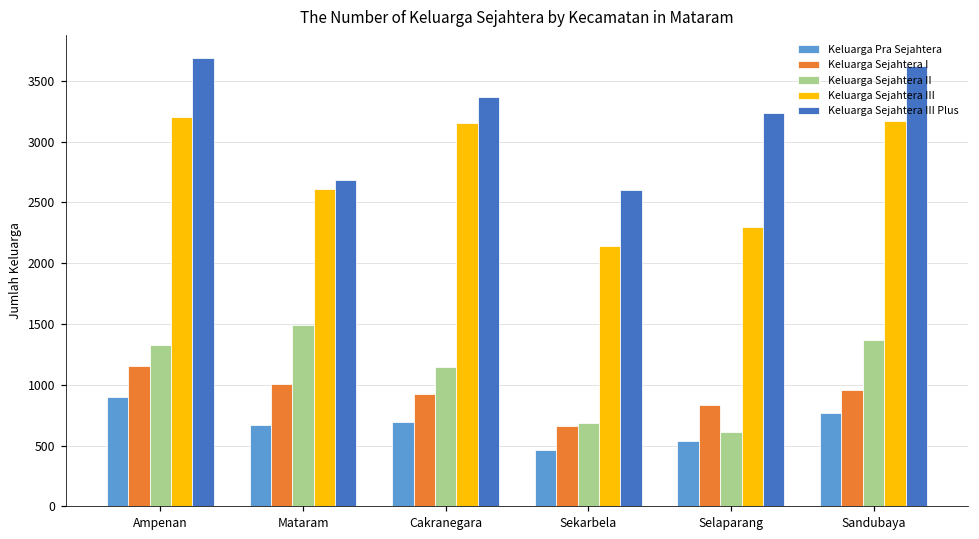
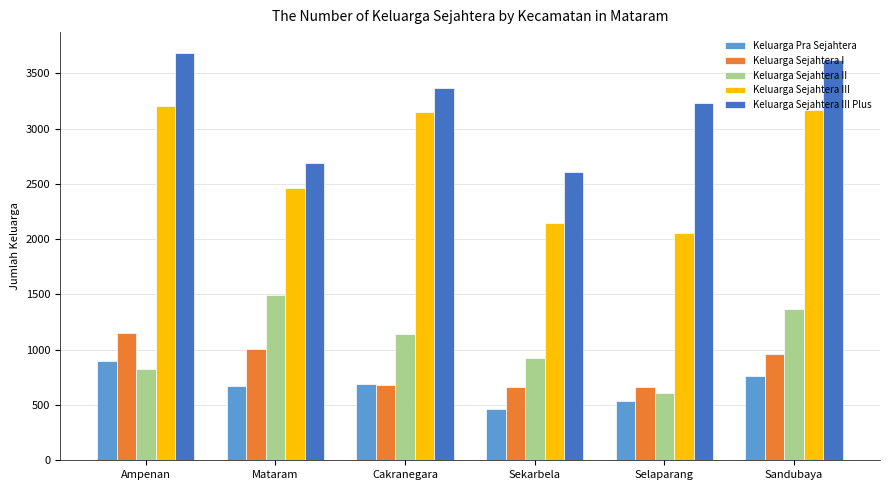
  {
    "Keluarga Sejahtera I": {
      "Ampenan": 1150,
      "Mataram": 1010,
-     "Cakranegara": 920,
+     "Cakranegara": 680,
      "Sekarbela": 660,
-     "Selaparang": 830,
+     "Selaparang": 660,
      "Sandubaya": 960
    },
    "Keluarga Sejahtera II": {
-     "Ampenan": 1330,
+     "Ampenan": 820,
      "Mataram": 1490,
      "Cakranegara": 1140,
-     "Sekarbela": 680,
+     "Sekarbela": 920,
      "Selaparang": 610,
      "Sandubaya": 1370
    },
    "Keluarga Sejahtera III": {
      "Ampenan": 3200,
-     "Mataram": 2610,
+     "Mataram": 2460,
      "Cakranegara": 3160,
      "Sekarbela": 2140,
-     "Selaparang": 2300,
+     "Selaparang": 2060,
      "Sandubaya": 3170
    }
  }
